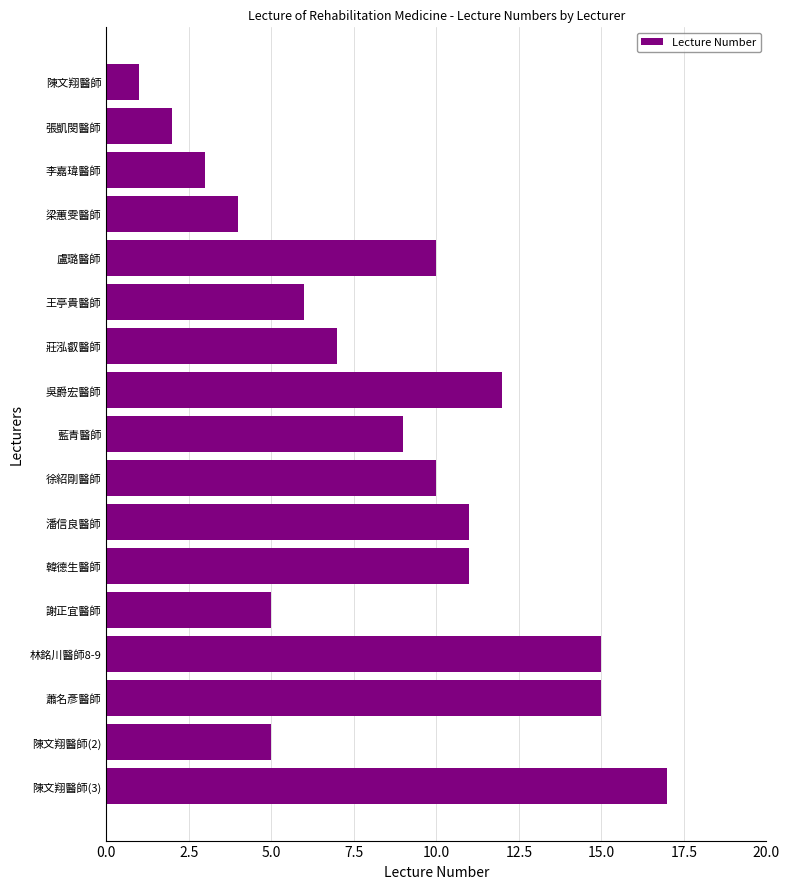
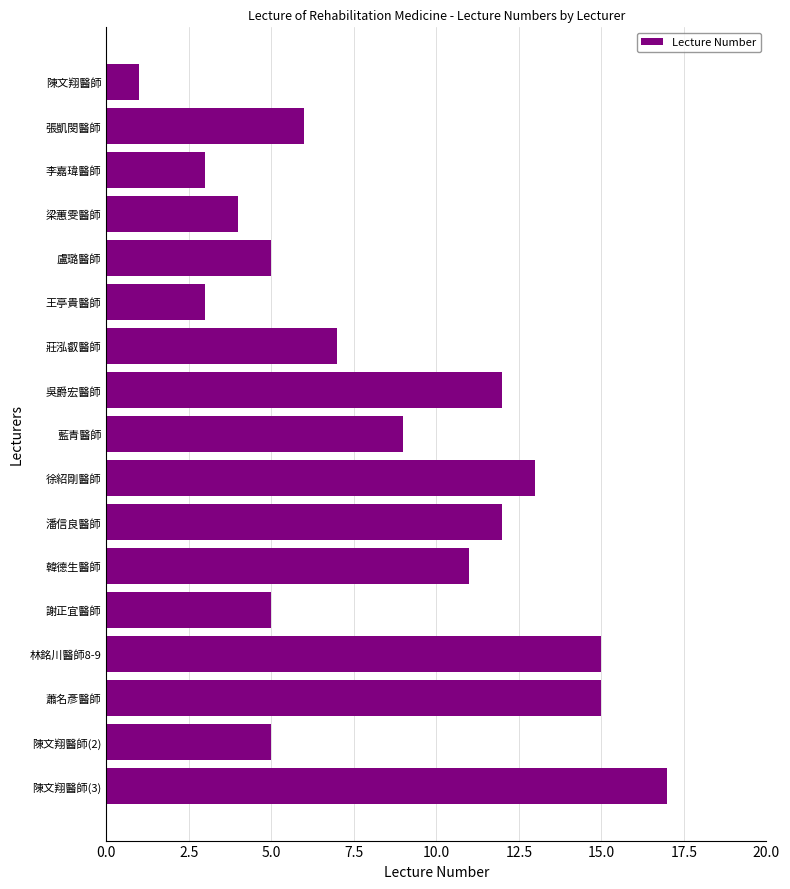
  {
    "陳文翔醫師": 1,
-   "張凱閔醫師": 2,
+   "張凱閔醫師": 6,
    "李嘉瑋醫師": 3,
    "梁蕙雯醫師": 4,
-   "盧璐醫師": 10,
-   "王亭貴醫師": 6,
+   "盧璐醫師": 5,
+   "王亭貴醫師": 3,
    "莊泓叡醫師": 7,
    "吳爵宏醫師": 12,
    "藍青醫師": 9,
-   "徐紹剛醫師": 10,
-   "潘信良醫師": 11,
+   "徐紹剛醫師": 13,
+   "潘信良醫師": 12,
    "韓德生醫師": 11,
    "謝正宜醫師": 5,
    "林銘川醫師8-9": 15,
    "蕭名彥醫師": 15,
    "陳文翔醫師(2)": 5,
    "陳文翔醫師(3)": 17
  }
